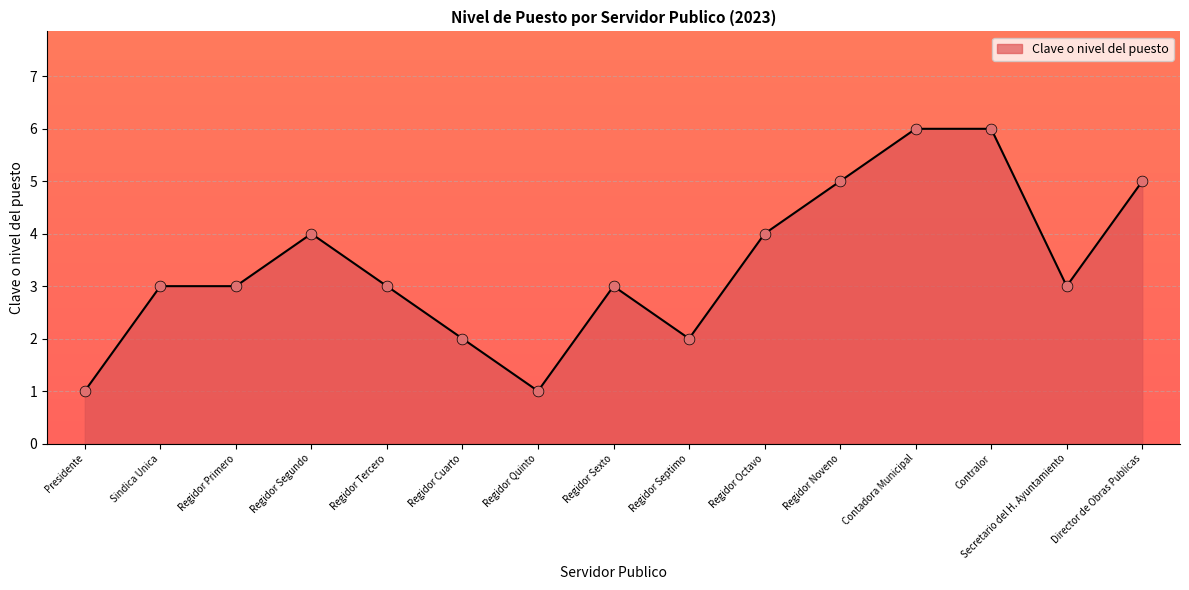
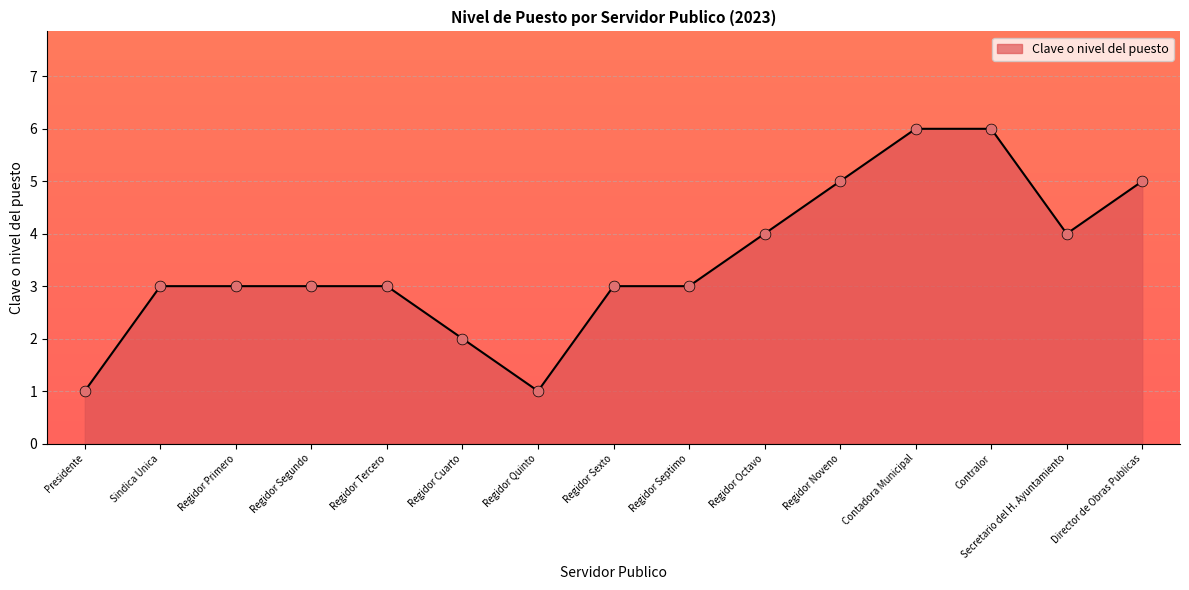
  {
    "Presidente": 1,
    "Sindica Unica": 3,
    "Regidor Primero": 3,
-   "Regidor Segundo": 4,
+   "Regidor Segundo": 3,
    "Regidor Tercero": 3,
    "Regidor Cuarto": 2,
    "Regidor Quinto": 1,
    "Regidor Sexto": 3,
-   "Regidor Septimo": 2,
+   "Regidor Septimo": 3,
    "Regidor Octavo": 4,
    "Regidor Noveno": 5,
    "Contadora Municipal": 6,
    "Contralor": 6,
-   "Secretario del H. Ayuntamiento": 3,
+   "Secretario del H. Ayuntamiento": 4,
    "Director de Obras Publicas": 5
  }
